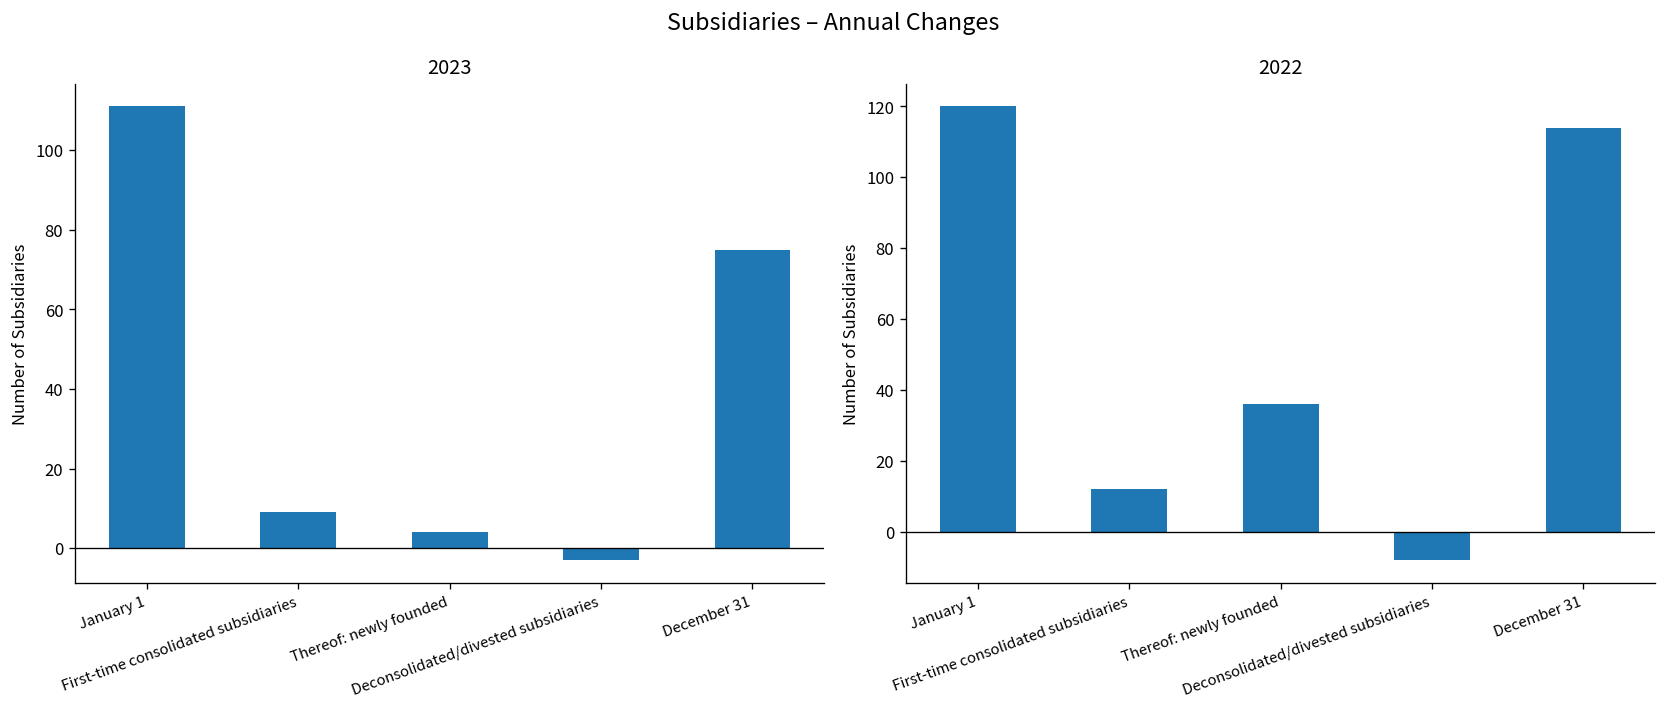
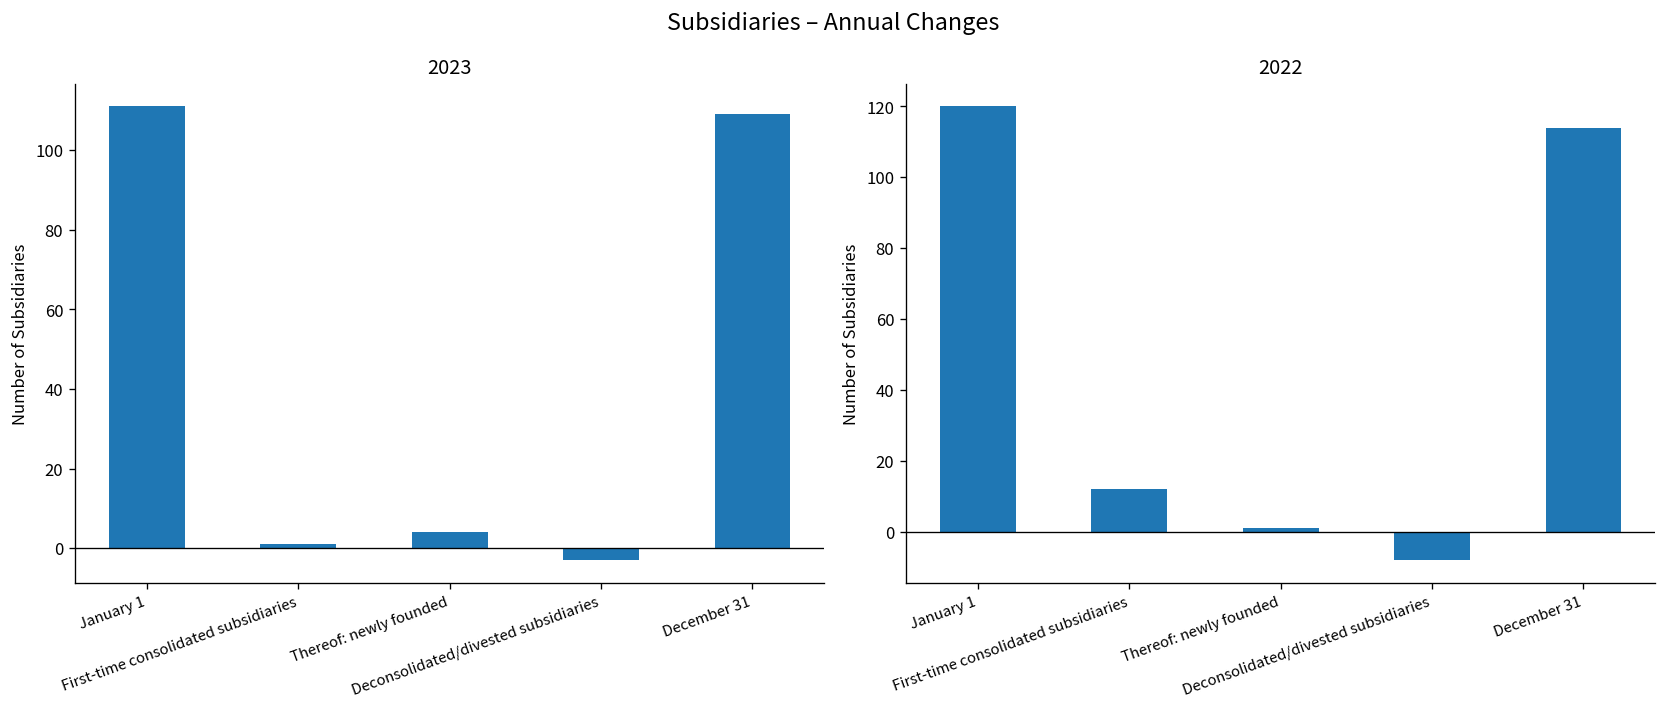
  {
    "2023": {
      "January 1": 111,
-     "First-time consolidated subsidiaries": 9,
+     "First-time consolidated subsidiaries": 1,
      "Thereof: newly founded": 4,
      "Deconsolidated/divested subsidiaries": -3,
-     "December 31": 75
+     "December 31": 109
    },
    "2022": {
      "January 1": 120,
      "First-time consolidated subsidiaries": 12,
-     "Thereof: newly founded": 36,
+     "Thereof: newly founded": 1,
      "Deconsolidated/divested subsidiaries": -8,
      "December 31": 114
    }
  }
